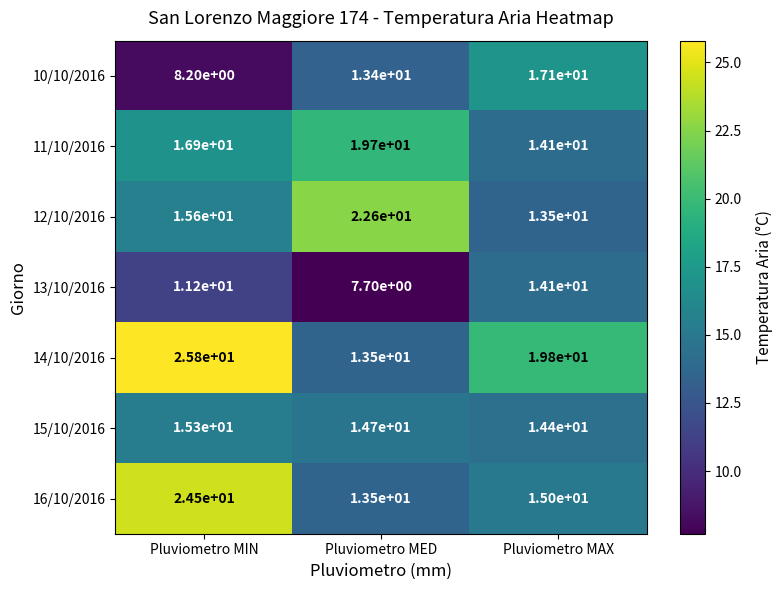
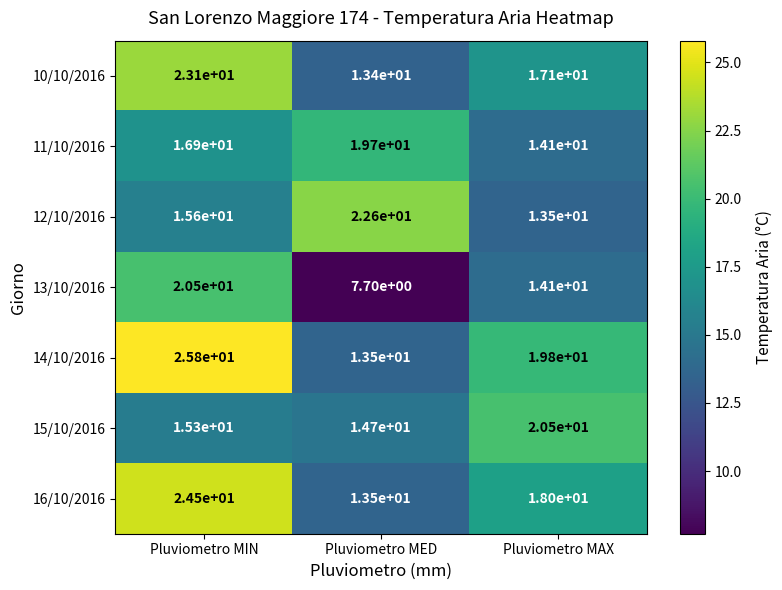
  {
    "10/10/2016": {
-     "Pluviometro MIN": "8.20e+00",
+     "Pluviometro MIN": "2.31e+01",
      "Pluviometro MED": "1.34e+01",
      "Pluviometro MAX": "1.71e+01"
    },
    "11/10/2016": {
      "Pluviometro MIN": "1.69e+01",
      "Pluviometro MED": "1.97e+01",
      "Pluviometro MAX": "1.41e+01"
    },
    "12/10/2016": {
      "Pluviometro MIN": "1.56e+01",
      "Pluviometro MED": "2.26e+01",
      "Pluviometro MAX": "1.35e+01"
    },
    "13/10/2016": {
-     "Pluviometro MIN": "1.12e+01",
+     "Pluviometro MIN": "2.05e+01",
      "Pluviometro MED": "7.70e+00",
      "Pluviometro MAX": "1.41e+01"
    },
    "14/10/2016": {
      "Pluviometro MIN": "2.58e+01",
      "Pluviometro MED": "1.35e+01",
      "Pluviometro MAX": "1.98e+01"
    },
    "15/10/2016": {
      "Pluviometro MIN": "1.53e+01",
      "Pluviometro MED": "1.47e+01",
-     "Pluviometro MAX": "1.44e+01"
+     "Pluviometro MAX": "2.05e+01"
    },
    "16/10/2016": {
      "Pluviometro MIN": "2.45e+01",
      "Pluviometro MED": "1.35e+01",
-     "Pluviometro MAX": "1.50e+01"
+     "Pluviometro MAX": "1.80e+01"
    }
  }
